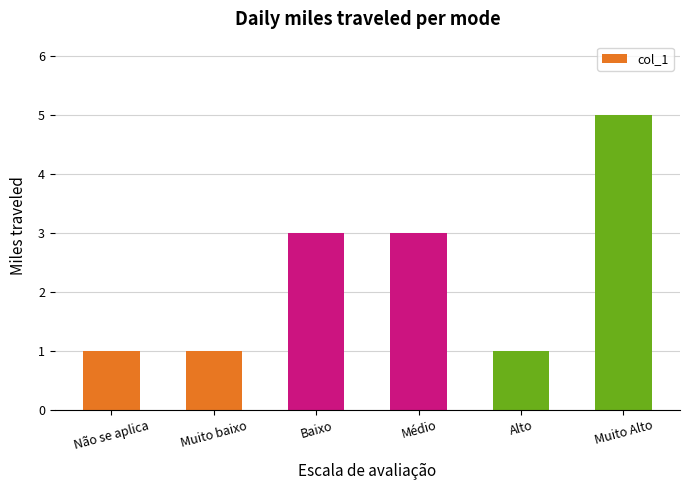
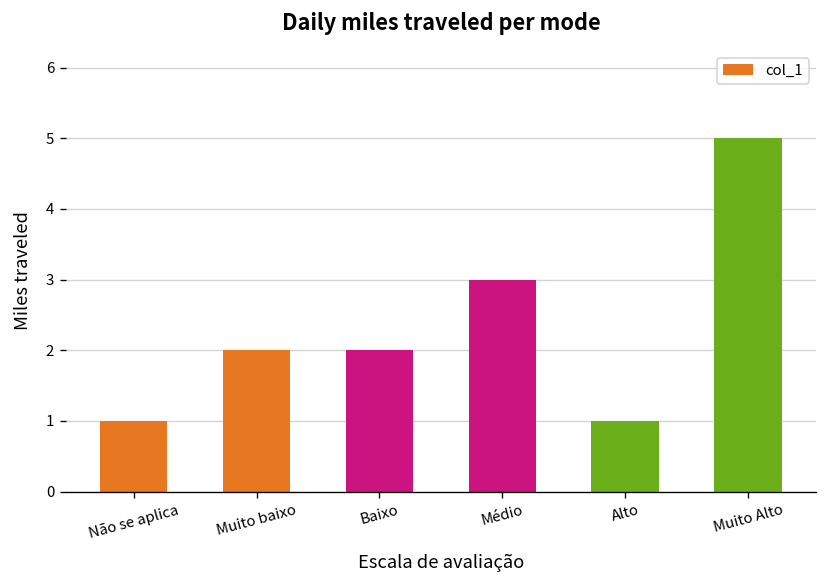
  {
    "Não se aplica": 1,
-   "Muito baixo": 1,
-   "Baixo": 3,
+   "Muito baixo": 2,
+   "Baixo": 2,
    "Médio": 3,
    "Alto": 1,
    "Muito Alto": 5
  }
